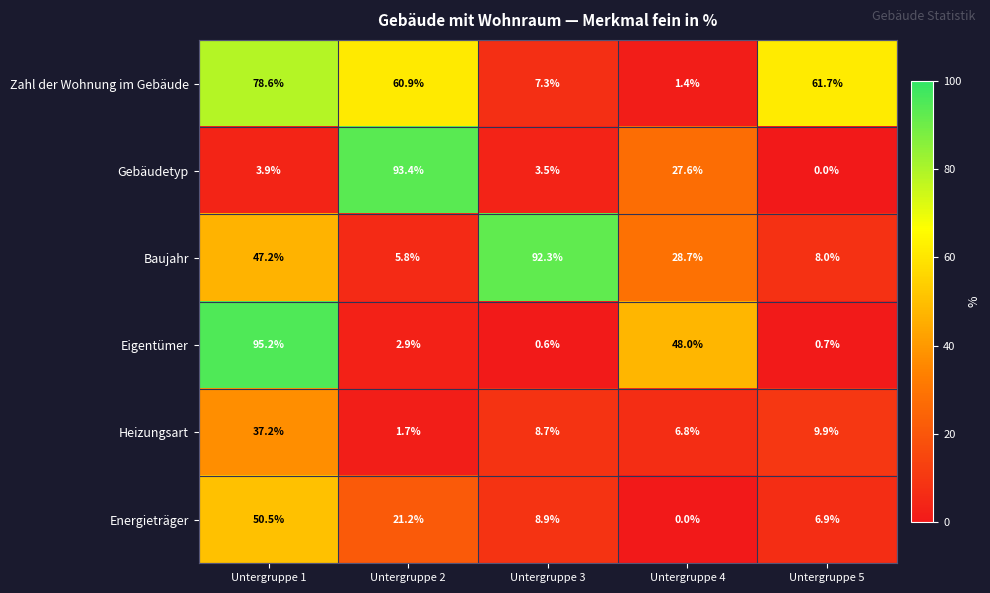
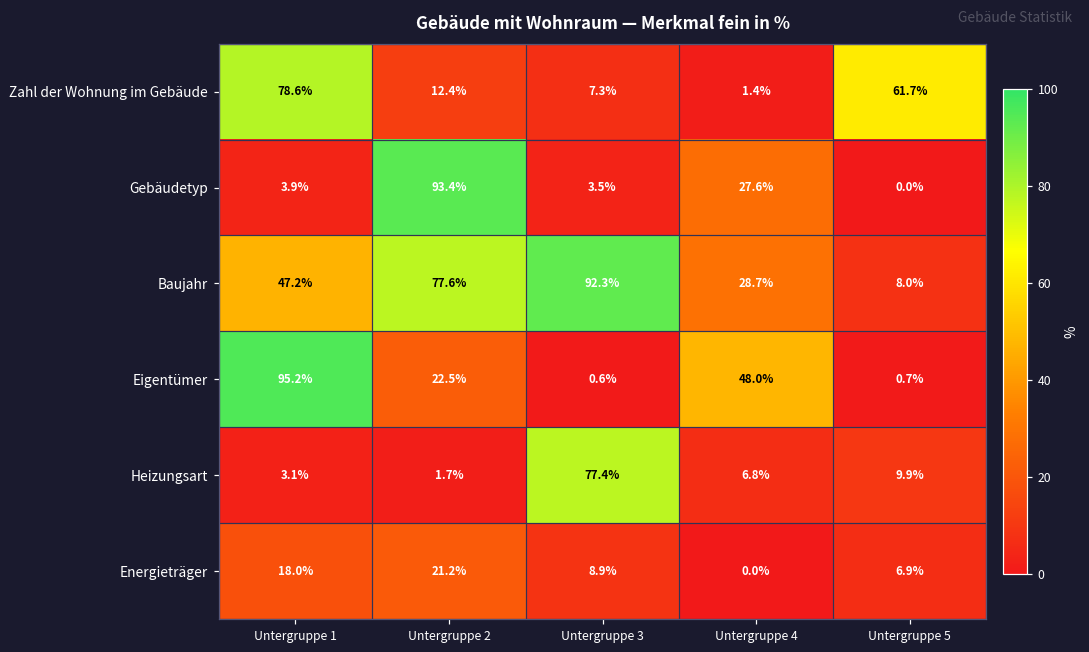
  {
    "Zahl der Wohnung im Gebäude": {
      "Untergruppe 1": "78.6%",
-     "Untergruppe 2": "60.9%",
+     "Untergruppe 2": "12.4%",
      "Untergruppe 3": "7.3%",
      "Untergruppe 4": "1.4%",
      "Untergruppe 5": "61.7%"
    },
    "Gebäudetyp": {
      "Untergruppe 1": "3.9%",
      "Untergruppe 2": "93.4%",
      "Untergruppe 3": "3.5%",
      "Untergruppe 4": "27.6%",
      "Untergruppe 5": "0.0%"
    },
    "Baujahr": {
      "Untergruppe 1": "47.2%",
-     "Untergruppe 2": "5.8%",
+     "Untergruppe 2": "77.6%",
      "Untergruppe 3": "92.3%",
      "Untergruppe 4": "28.7%",
      "Untergruppe 5": "8.0%"
    },
    "Eigentümer": {
      "Untergruppe 1": "95.2%",
-     "Untergruppe 2": "2.9%",
+     "Untergruppe 2": "22.5%",
      "Untergruppe 3": "0.6%",
      "Untergruppe 4": "48.0%",
      "Untergruppe 5": "0.7%"
    },
    "Heizungsart": {
-     "Untergruppe 1": "37.2%",
+     "Untergruppe 1": "3.1%",
      "Untergruppe 2": "1.7%",
-     "Untergruppe 3": "8.7%",
+     "Untergruppe 3": "77.4%",
      "Untergruppe 4": "6.8%",
      "Untergruppe 5": "9.9%"
    },
    "Energieträger": {
-     "Untergruppe 1": "50.5%",
+     "Untergruppe 1": "18.0%",
      "Untergruppe 2": "21.2%",
      "Untergruppe 3": "8.9%",
      "Untergruppe 4": "0.0%",
      "Untergruppe 5": "6.9%"
    }
  }
